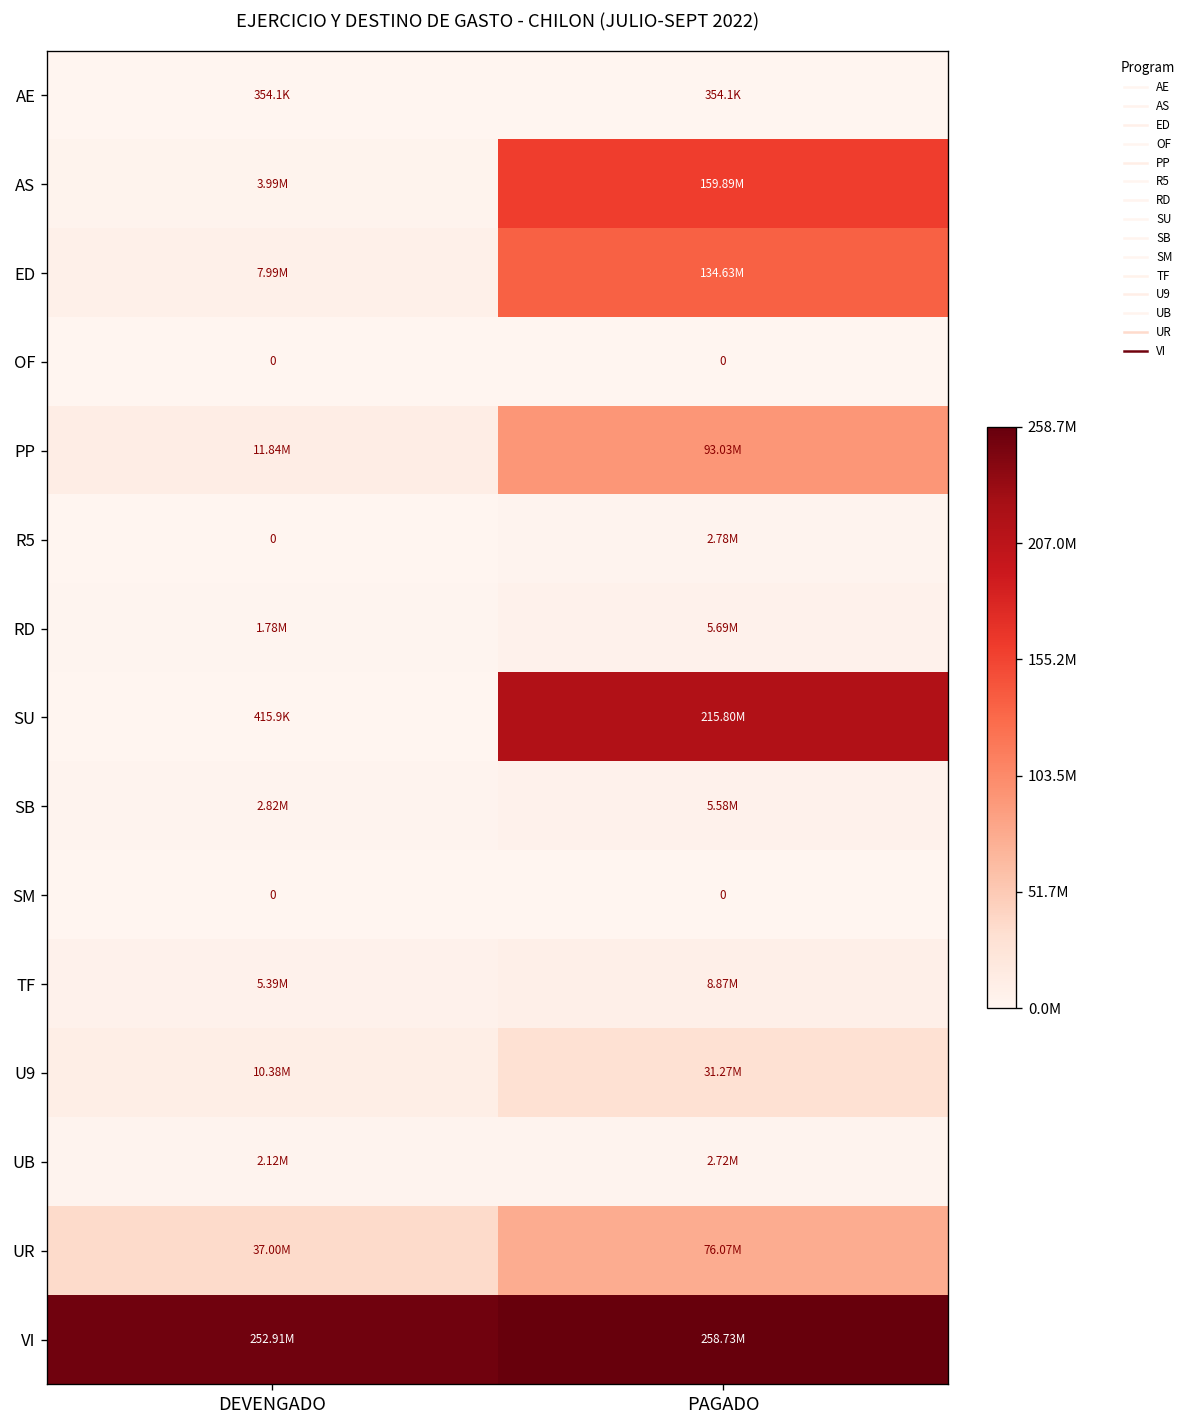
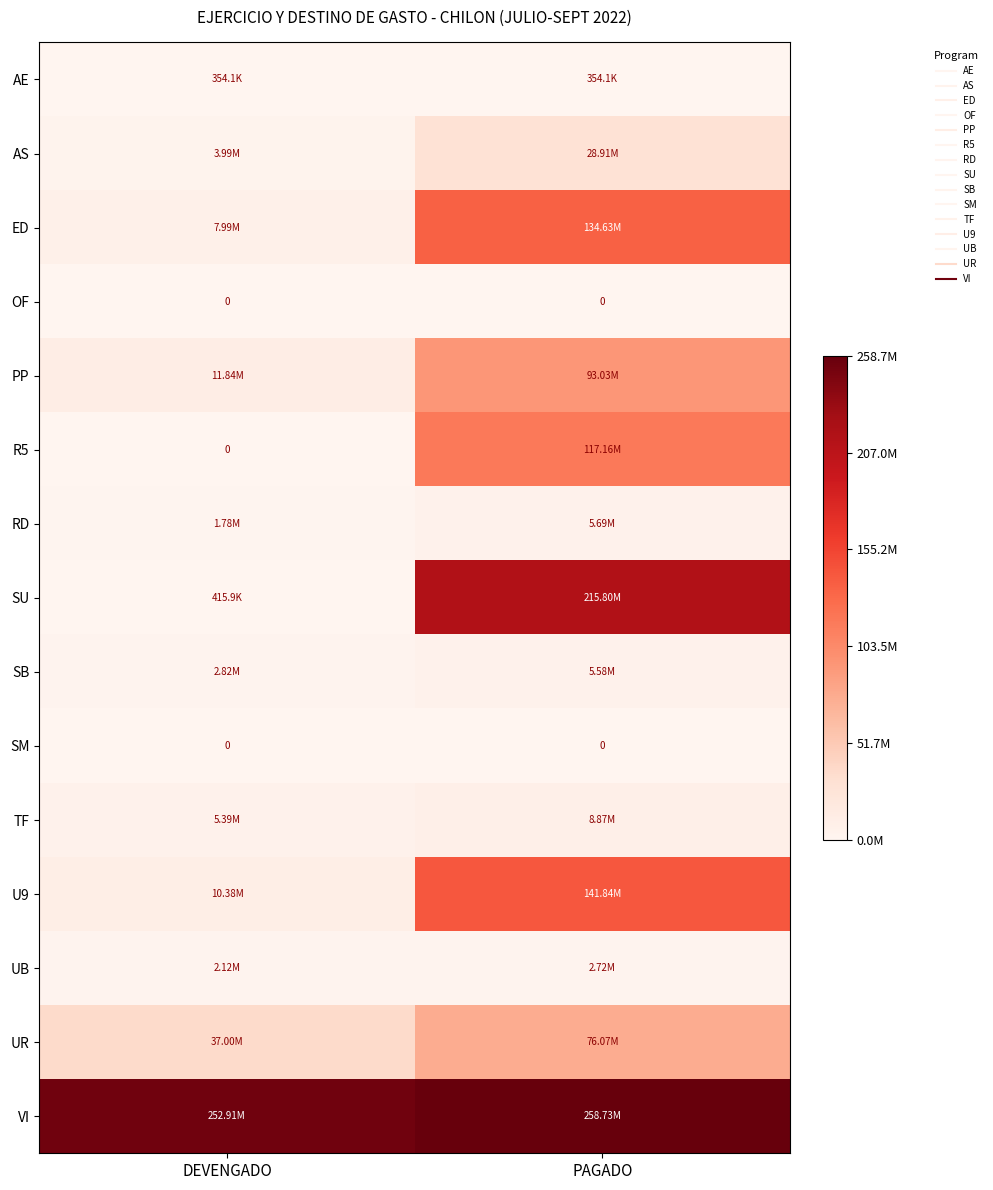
  {
    "AE": {
      "DEVENGADO": "354.1K",
      "PAGADO": "354.1K"
    },
    "AS": {
      "DEVENGADO": "3.99M",
-     "PAGADO": "159.89M"
+     "PAGADO": "28.91M"
    },
    "ED": {
      "DEVENGADO": "7.99M",
      "PAGADO": "134.63M"
    },
    "OF": {
      "DEVENGADO": "0",
      "PAGADO": "0"
    },
    "PP": {
      "DEVENGADO": "11.84M",
      "PAGADO": "93.03M"
    },
    "R5": {
      "DEVENGADO": "0",
-     "PAGADO": "2.78M"
+     "PAGADO": "117.16M"
    },
    "RD": {
      "DEVENGADO": "1.78M",
      "PAGADO": "5.69M"
    },
    "SU": {
      "DEVENGADO": "415.9K",
      "PAGADO": "215.80M"
    },
    "SB": {
      "DEVENGADO": "2.82M",
      "PAGADO": "5.58M"
    },
    "SM": {
      "DEVENGADO": "0",
      "PAGADO": "0"
    },
    "TF": {
      "DEVENGADO": "5.39M",
      "PAGADO": "8.87M"
    },
    "U9": {
      "DEVENGADO": "10.38M",
-     "PAGADO": "31.27M"
+     "PAGADO": "141.84M"
    },
    "UB": {
      "DEVENGADO": "2.12M",
      "PAGADO": "2.72M"
    },
    "UR": {
      "DEVENGADO": "37.00M",
      "PAGADO": "76.07M"
    },
    "VI": {
      "DEVENGADO": "252.91M",
      "PAGADO": "258.73M"
    }
  }
